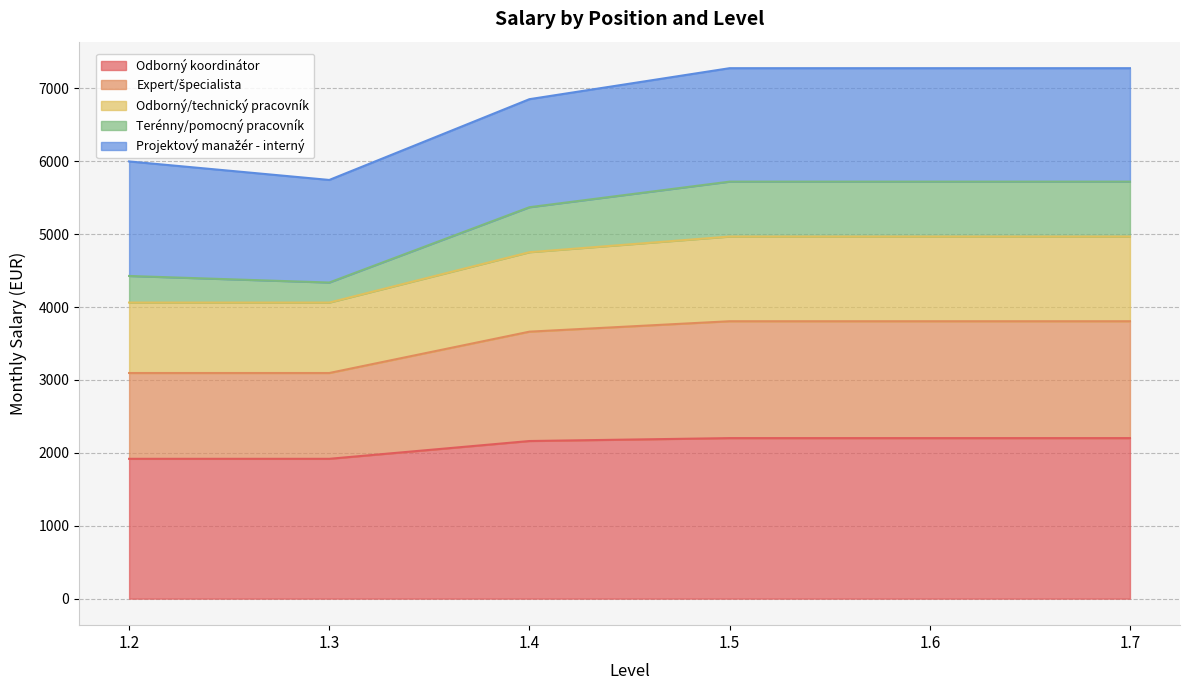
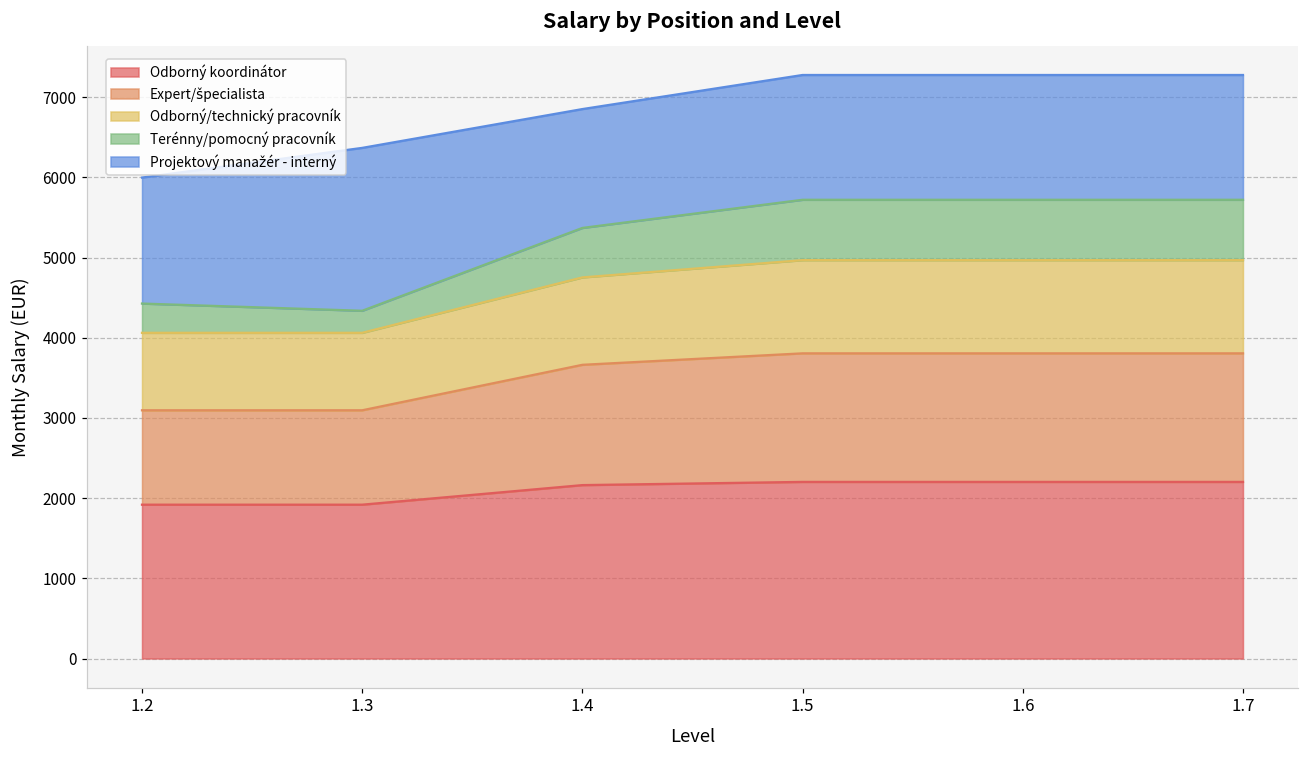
  {
    "Terénny/pomocný pracovník": {
      "1.2": 400,
      "1.3": 300,
      "1.4": 600,
      "1.5": 800,
      "1.6": 800,
      "1.7": 800
    },
    "Projektový manažér - interný": {
      "1.2": 1600,
-     "1.3": 1400,
+     "1.3": 2000,
      "1.4": 1500,
      "1.5": 1600,
      "1.6": 1600,
      "1.7": 1600
    }
  }
